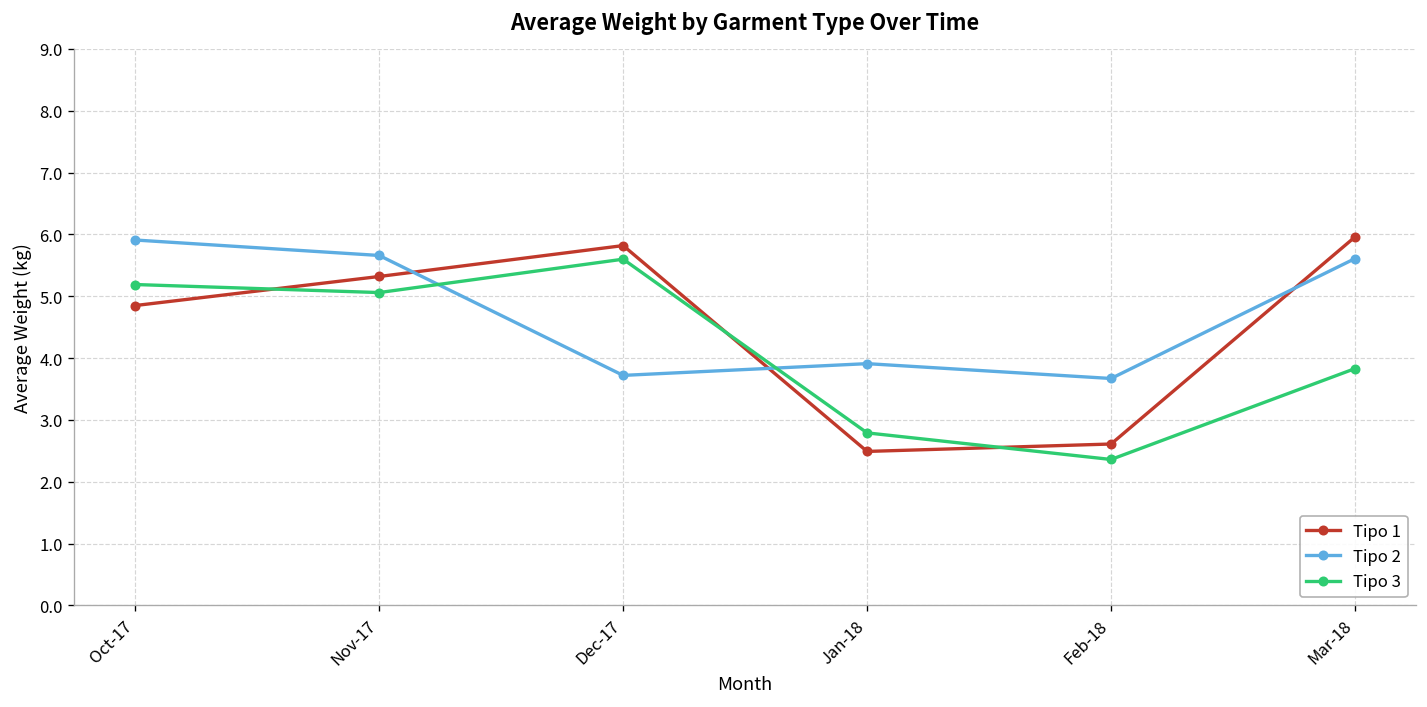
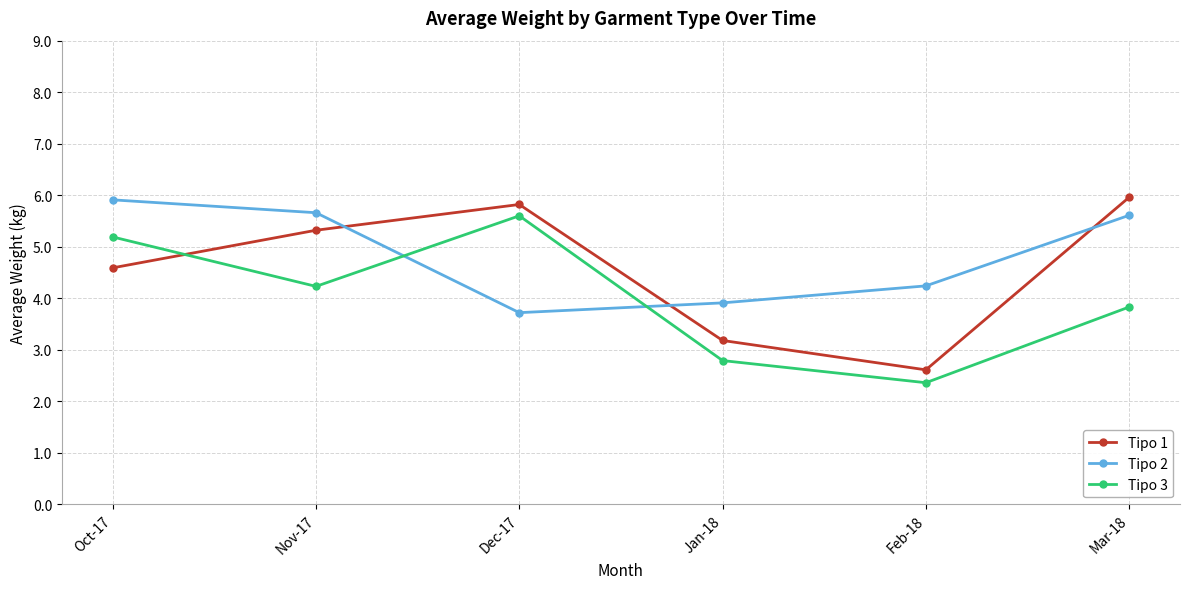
  {
    "Tipo 1": {
-     "Oct-17": 4.9,
+     "Oct-17": 4.6,
      "Nov-17": 5.3,
      "Dec-17": 5.8,
-     "Jan-18": 2.5,
+     "Jan-18": 3.2,
      "Feb-18": 2.6,
      "Mar-18": 6.0
    },
    "Tipo 2": {
      "Oct-17": 5.9,
      "Nov-17": 5.7,
      "Dec-17": 3.7,
      "Jan-18": 3.9,
-     "Feb-18": 3.7,
+     "Feb-18": 4.2,
      "Mar-18": 5.6
    },
    "Tipo 3": {
      "Oct-17": 5.2,
-     "Nov-17": 5.1,
+     "Nov-17": 4.2,
      "Dec-17": 5.6,
      "Jan-18": 2.8,
      "Feb-18": 2.4,
      "Mar-18": 3.8
    }
  }
